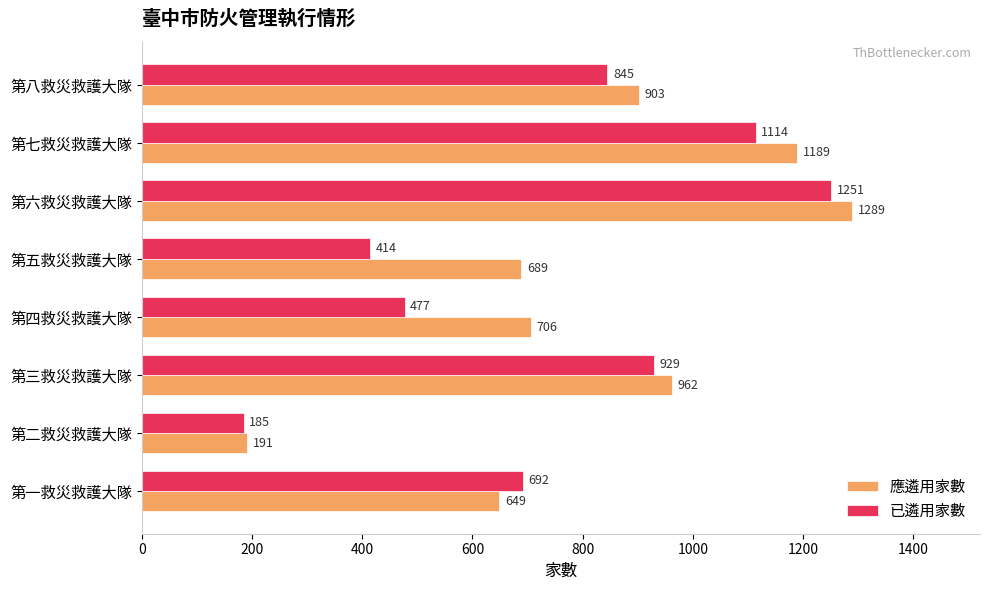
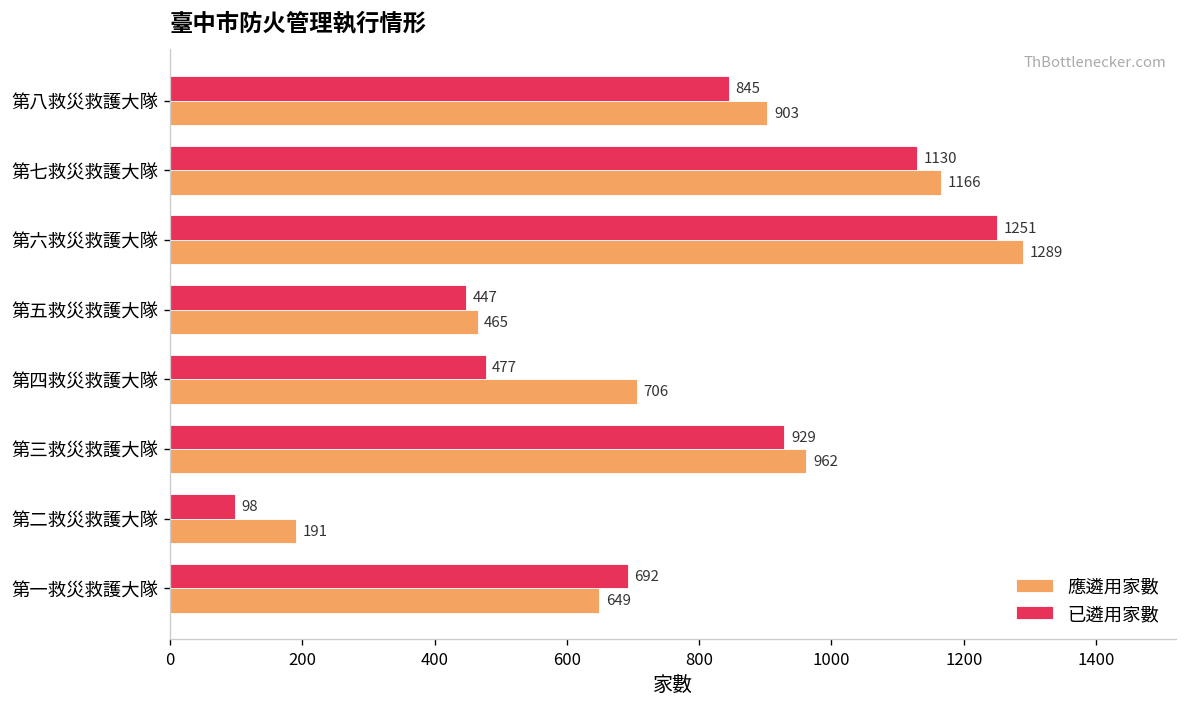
  {
    "應遴用家數": {
      "第八救災救護大隊": 903,
-     "第七救災救護大隊": 1189,
+     "第七救災救護大隊": 1166,
      "第六救災救護大隊": 1289,
-     "第五救災救護大隊": 689,
+     "第五救災救護大隊": 465,
      "第四救災救護大隊": 706,
      "第三救災救護大隊": 962,
      "第二救災救護大隊": 191,
      "第一救災救護大隊": 649
    },
    "已遴用家數": {
      "第八救災救護大隊": 845,
-     "第七救災救護大隊": 1114,
+     "第七救災救護大隊": 1130,
      "第六救災救護大隊": 1251,
-     "第五救災救護大隊": 414,
+     "第五救災救護大隊": 447,
      "第四救災救護大隊": 477,
      "第三救災救護大隊": 929,
-     "第二救災救護大隊": 185,
+     "第二救災救護大隊": 98,
      "第一救災救護大隊": 692
    }
  }
